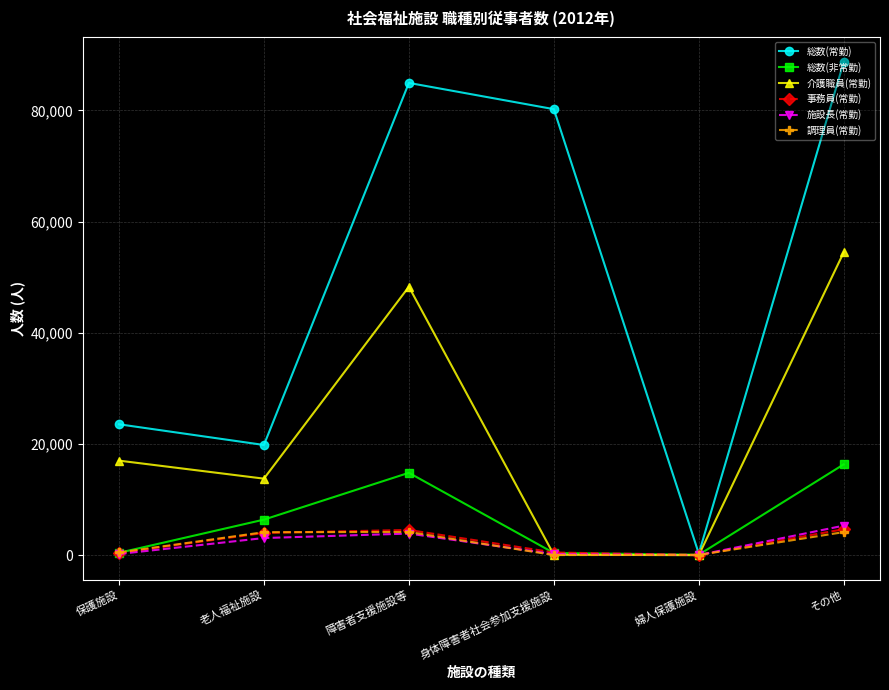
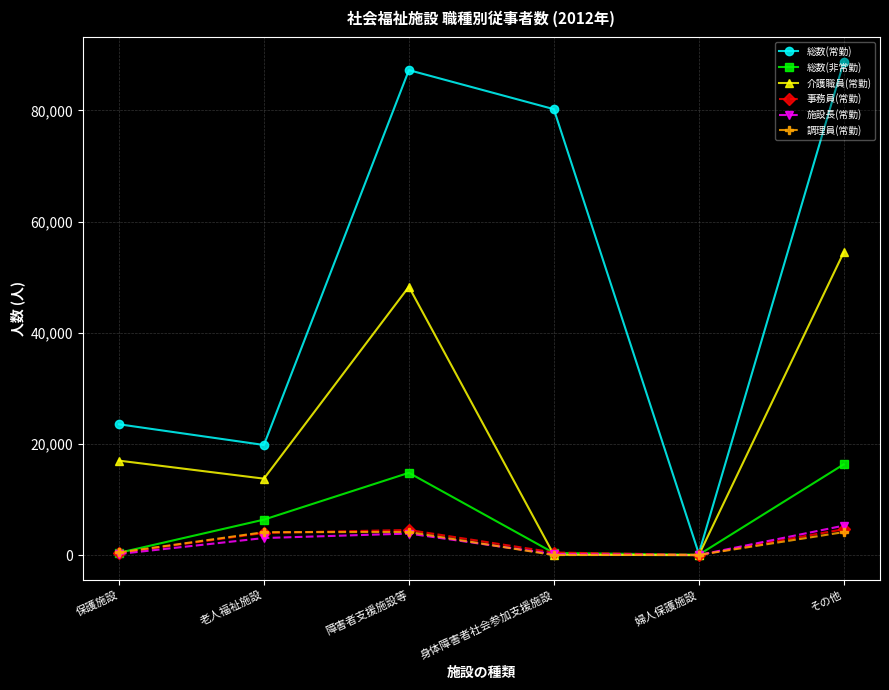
  {
    "総数(常勤)": {
      "保護施設": "24,000",
      "老人福祉施設": "20,000",
-     "障害者支援施設等": "85,000",
+     "障害者支援施設等": "87,000",
      "身体障害者社会参加支援施設": "80,000"
    },
    "総数(非常勤)": {
      "老人福祉施設": "6,000",
      "障害者支援施設等": "15,000",
      "その他": "16,000"
    },
    "介護職員(常勤)": {
      "保護施設": "17,000",
      "老人福祉施設": "14,000",
      "障害者支援施設等": "48,000",
      "その他": "54,000"
    },
    "事務員(常勤)": {
      "その他": "5,000"
    },
    "施設長(常勤)": {
      "老人福祉施設": "3,000",
      "その他": "5,000"
    },
    "調理員(常勤)": {
      "その他": "4,000"
    }
  }
